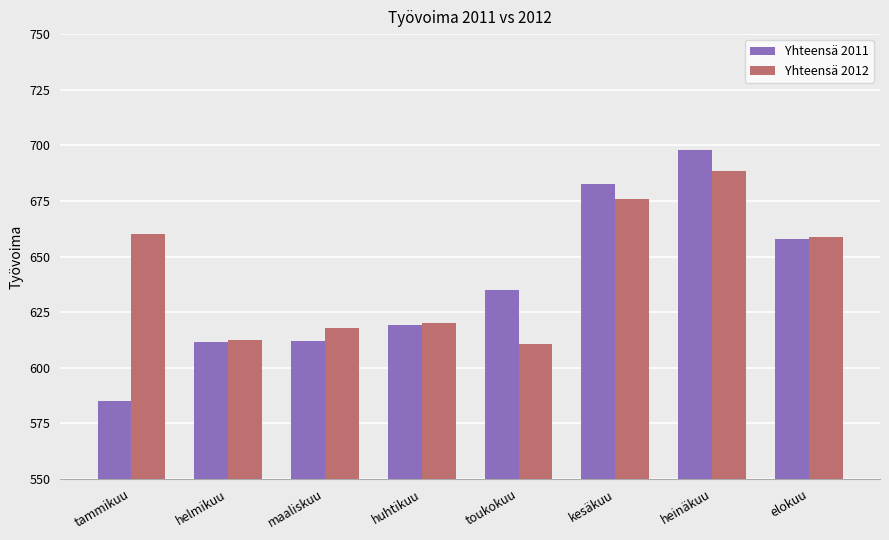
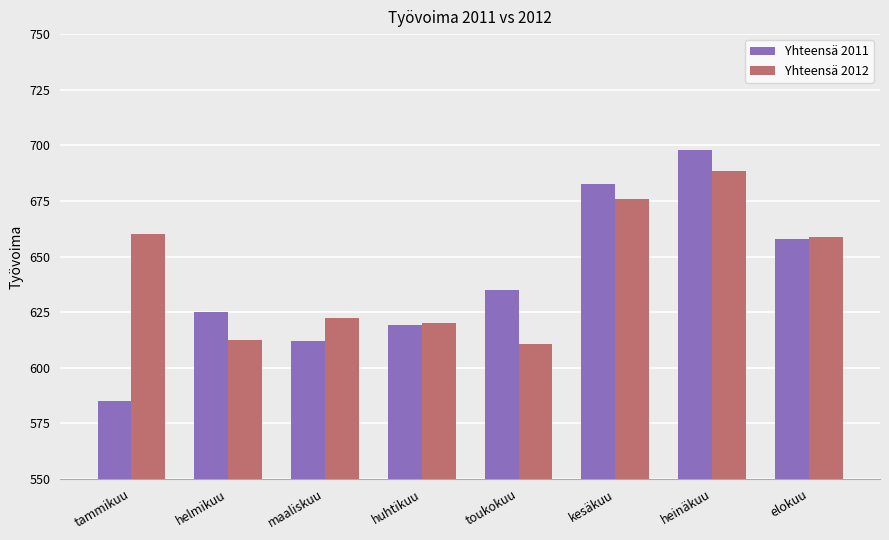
  {
    "Yhteensä 2011": {
      "tammikuu": 585,
-     "helmikuu": 612,
+     "helmikuu": 625,
      "maaliskuu": 612,
      "huhtikuu": 619,
      "toukokuu": 635,
      "kesäkuu": 683,
      "heinäkuu": 698,
      "elokuu": 658
    },
    "Yhteensä 2012": {
      "tammikuu": 660,
      "helmikuu": 613,
-     "maaliskuu": 618,
+     "maaliskuu": 622,
      "huhtikuu": 620,
      "toukokuu": 611,
      "kesäkuu": 676,
      "heinäkuu": 688,
      "elokuu": 659
    }
  }
